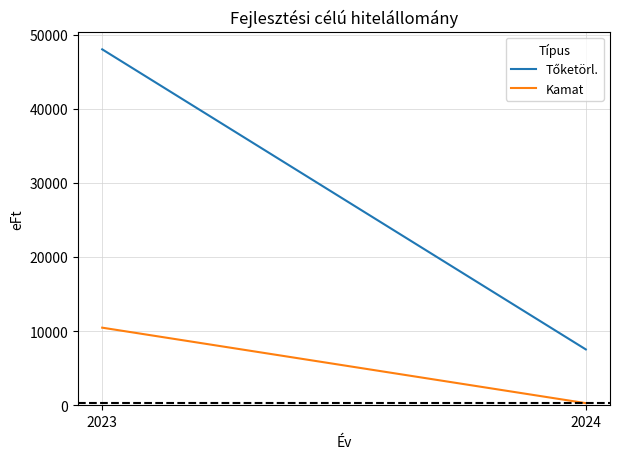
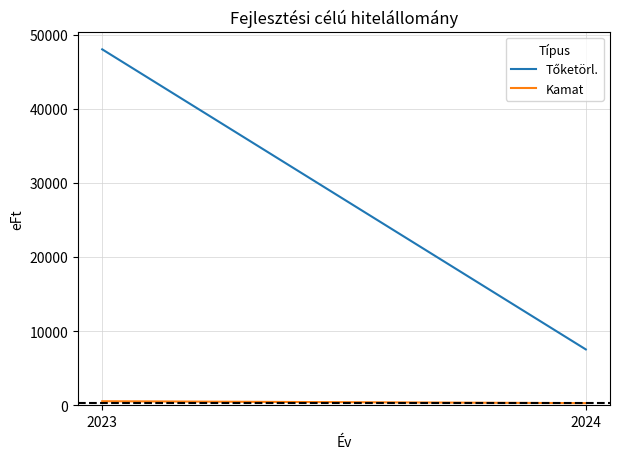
  {
    "Tőketörl.": {
      "2023": 48000,
      "2024": 8000
    },
    "Kamat": {
-     "2023": 10000,
+     "2023": 1000,
      "2024": 0
    }
  }
